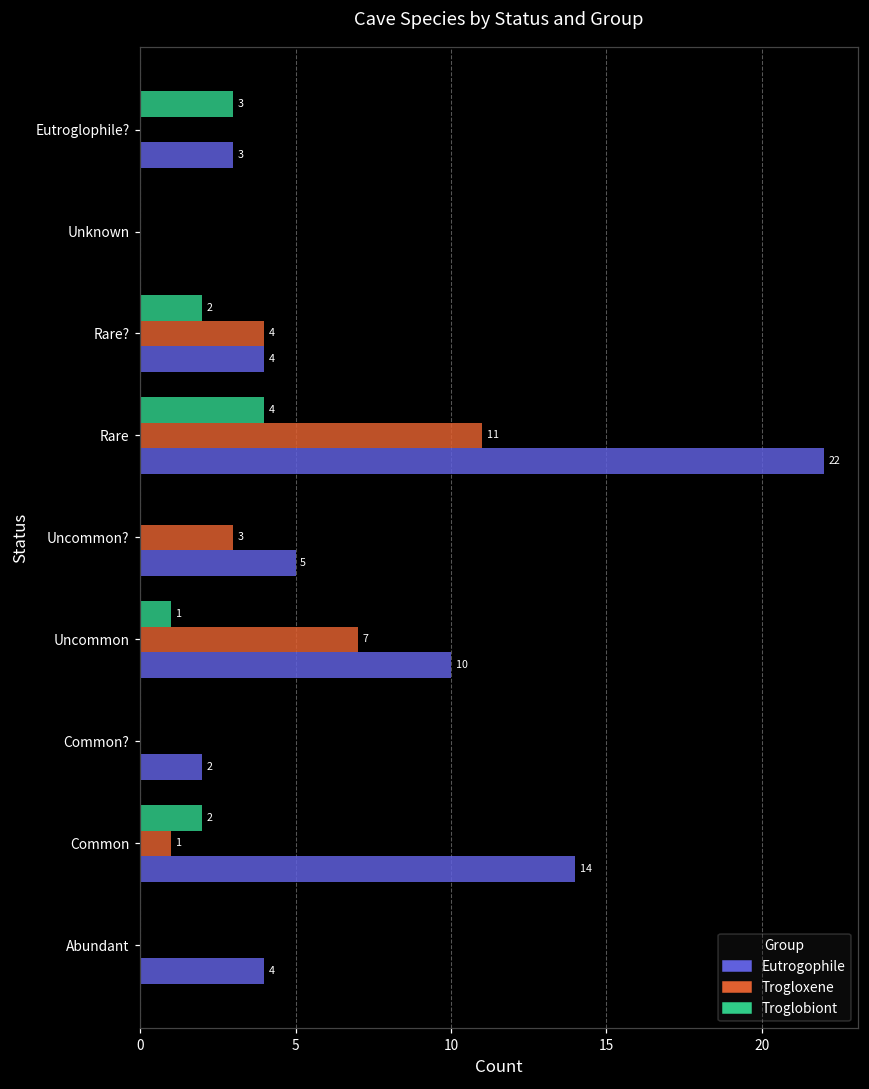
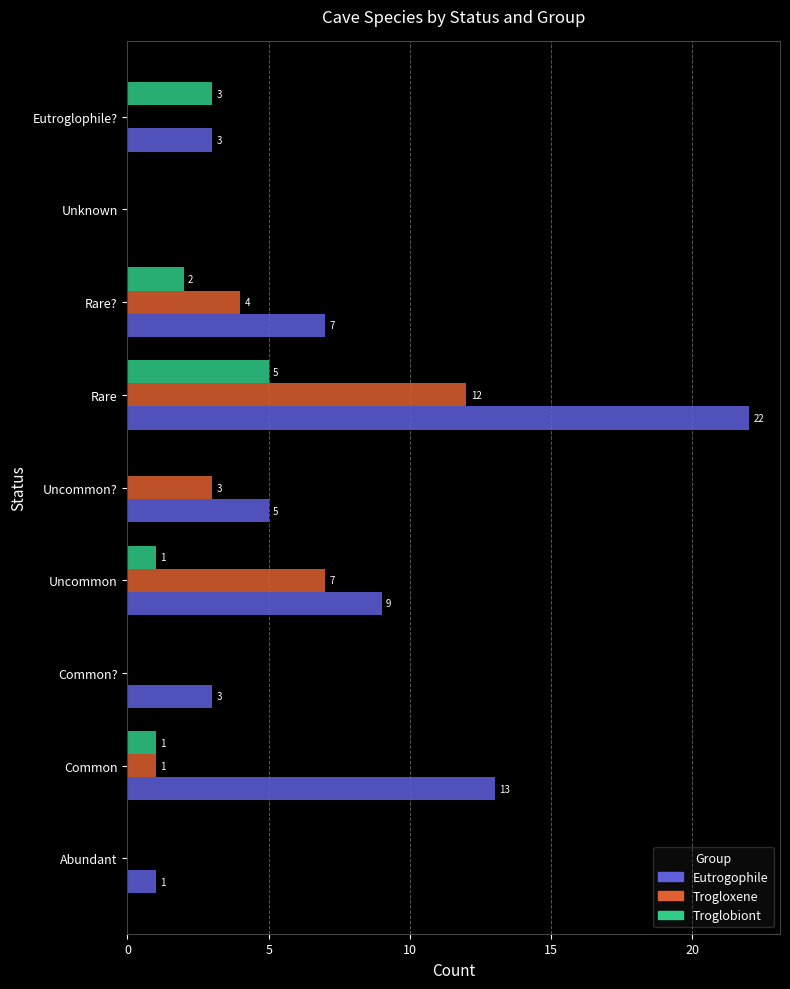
  {
    "Eutrogophile": {
      "Eutroglophile?": 3,
-     "Rare?": 4,
+     "Rare?": 7,
      "Rare": 22,
      "Uncommon?": 5,
-     "Uncommon": 10,
-     "Common?": 2,
-     "Common": 14,
-     "Abundant": 4
+     "Uncommon": 9,
+     "Common?": 3,
+     "Common": 13,
+     "Abundant": 1
    },
    "Trogloxene": {
      "Rare?": 4,
-     "Rare": 11,
+     "Rare": 12,
      "Uncommon?": 3,
      "Uncommon": 7,
      "Common": 1
    },
    "Troglobiont": {
      "Eutroglophile?": 3,
      "Rare?": 2,
-     "Rare": 4,
+     "Rare": 5,
      "Uncommon": 1,
-     "Common": 2
+     "Common": 1
    }
  }
